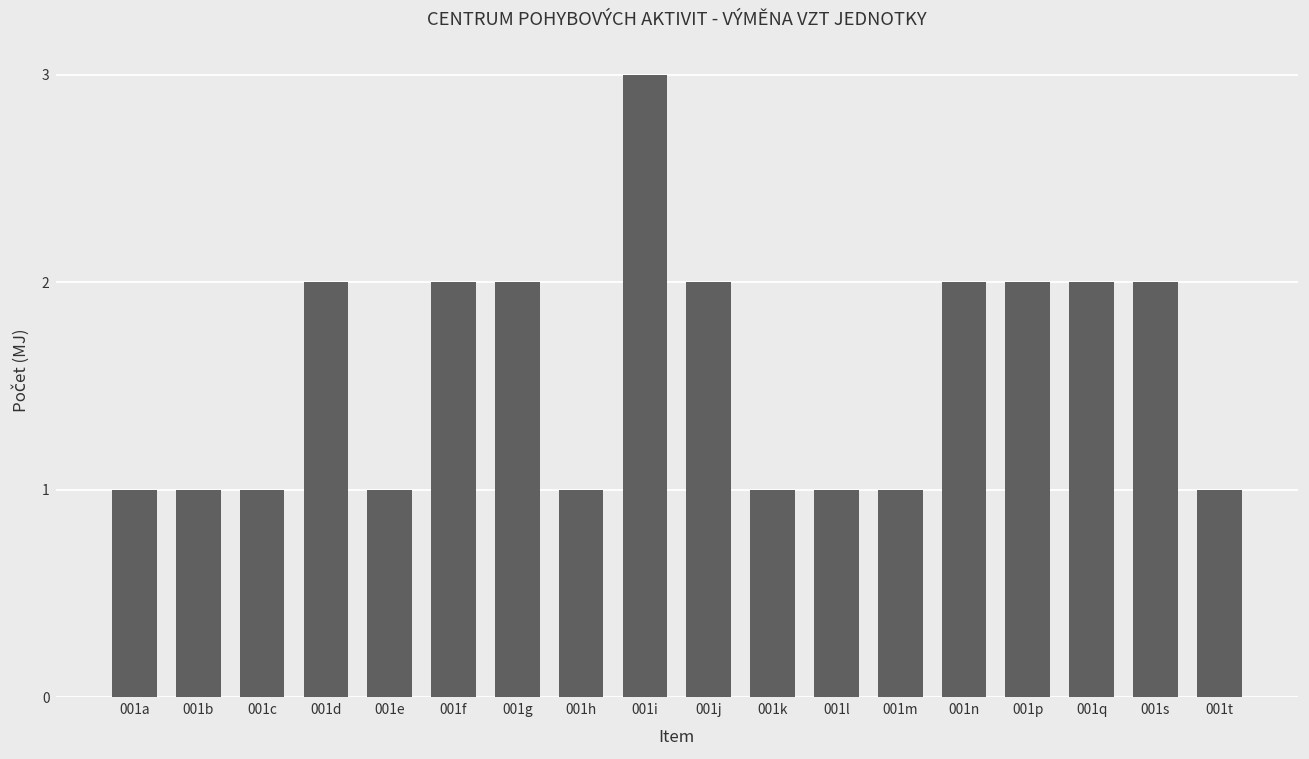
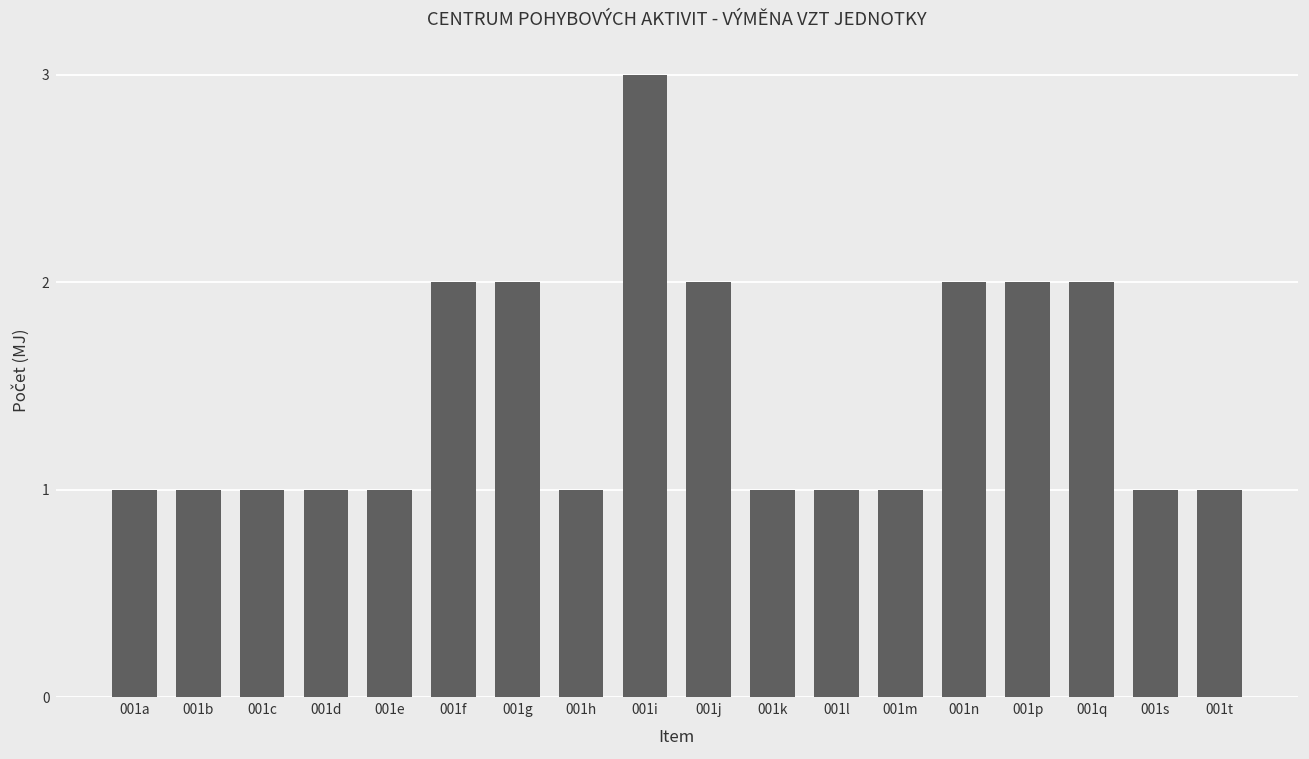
  {
    "001a": 1,
    "001b": 1,
    "001c": 1,
-   "001d": 2,
+   "001d": 1,
    "001e": 1,
    "001f": 2,
    "001g": 2,
    "001h": 1,
    "001i": 3,
    "001j": 2,
    "001k": 1,
    "001l": 1,
    "001m": 1,
    "001n": 2,
    "001p": 2,
    "001q": 2,
-   "001s": 2,
+   "001s": 1,
    "001t": 1
  }
